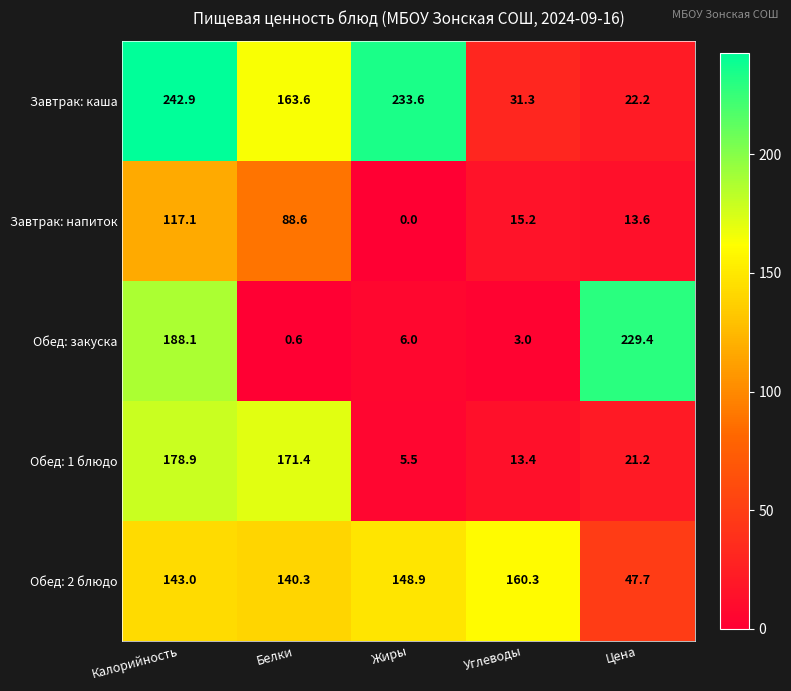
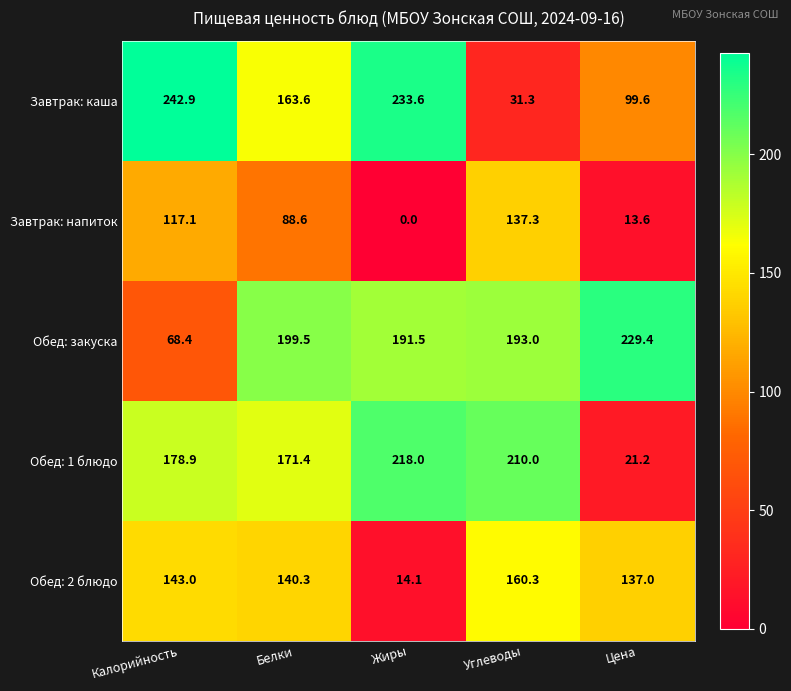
  {
    "Завтрак: каша": {
      "Калорийность": 242.9,
      "Белки": 163.6,
      "Жиры": 233.6,
      "Углеводы": 31.3,
-     "Цена": 22.2
+     "Цена": 99.6
    },
    "Завтрак: напиток": {
      "Калорийность": 117.1,
      "Белки": 88.6,
      "Жиры": 0.0,
-     "Углеводы": 15.2,
+     "Углеводы": 137.3,
      "Цена": 13.6
    },
    "Обед: закуска": {
-     "Калорийность": 188.1,
-     "Белки": 0.6,
-     "Жиры": 6.0,
-     "Углеводы": 3.0,
+     "Калорийность": 68.4,
+     "Белки": 199.5,
+     "Жиры": 191.5,
+     "Углеводы": 193.0,
      "Цена": 229.4
    },
    "Обед: 1 блюдо": {
      "Калорийность": 178.9,
      "Белки": 171.4,
-     "Жиры": 5.5,
-     "Углеводы": 13.4,
+     "Жиры": 218.0,
+     "Углеводы": 210.0,
      "Цена": 21.2
    },
    "Обед: 2 блюдо": {
      "Калорийность": 143.0,
      "Белки": 140.3,
-     "Жиры": 148.9,
+     "Жиры": 14.1,
      "Углеводы": 160.3,
-     "Цена": 47.7
+     "Цена": 137.0
    }
  }
